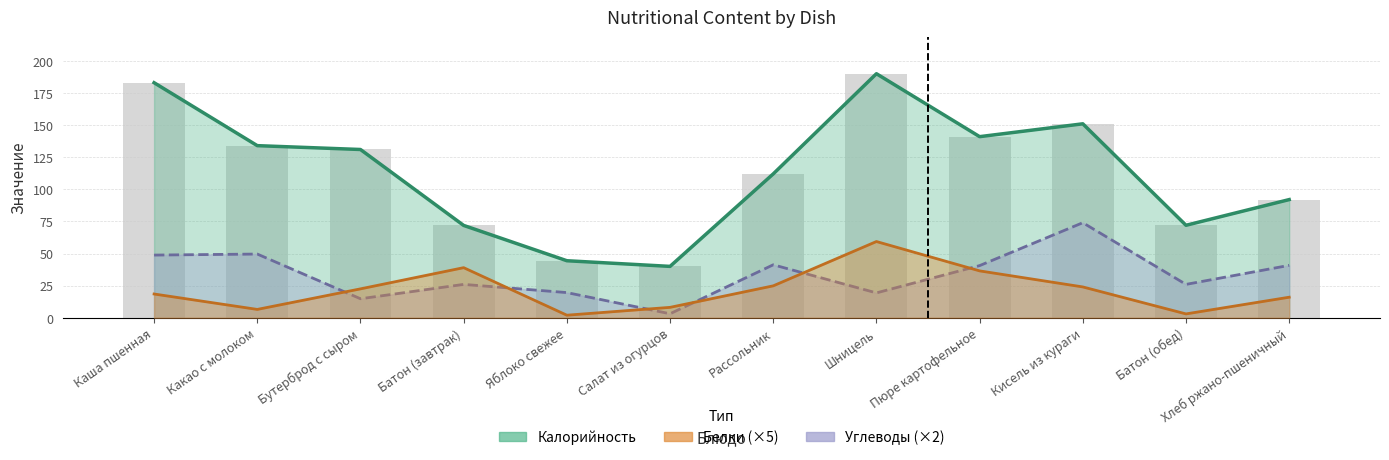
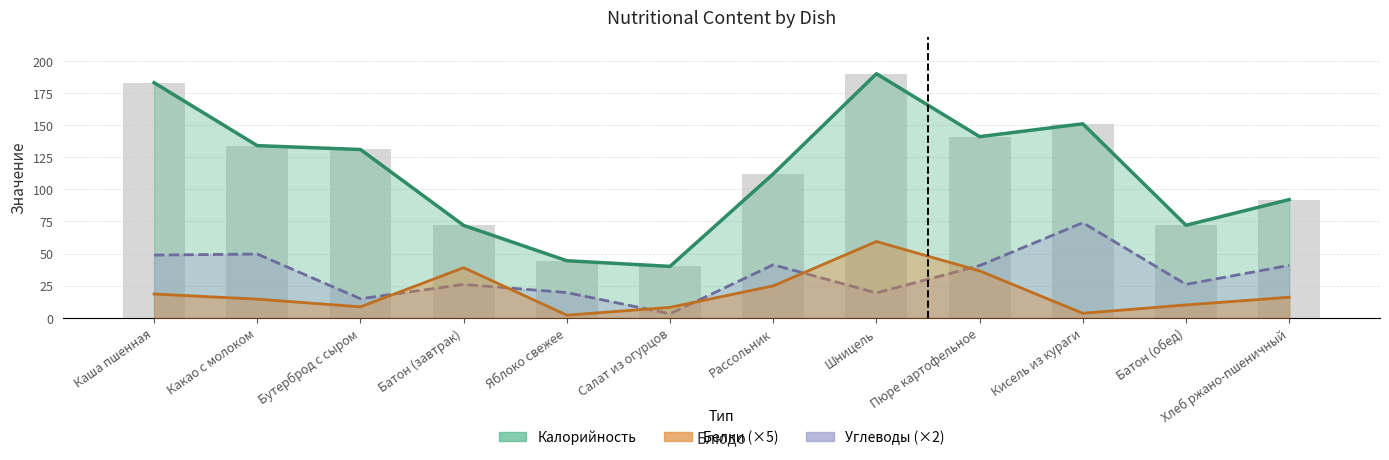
  {
    "Белки (×5)": {
      "Каша пшенная": 19,
-     "Какао с молоком": 7,
-     "Бутерброд с сыром": 23,
+     "Какао с молоком": 15,
+     "Бутерброд с сыром": 9,
      "Батон (завтрак)": 39,
      "Яблоко свежее": 2,
      "Салат из огурцов": 8,
      "Рассольник": 25,
      "Шницель": 59,
      "Пюре картофельное": 37,
-     "Кисель из кураги": 24,
-     "Батон (обед)": 3,
+     "Кисель из кураги": 4,
+     "Батон (обед)": 10,
      "Хлеб ржано-пшеничный": 16
    }
  }
